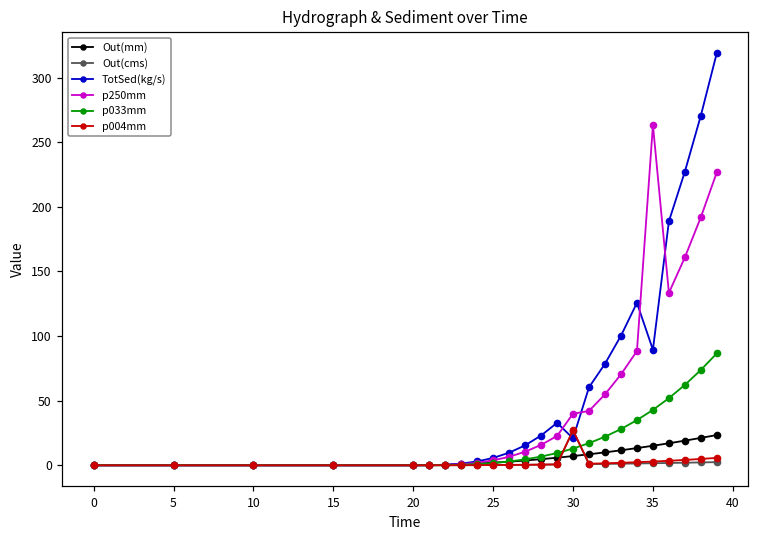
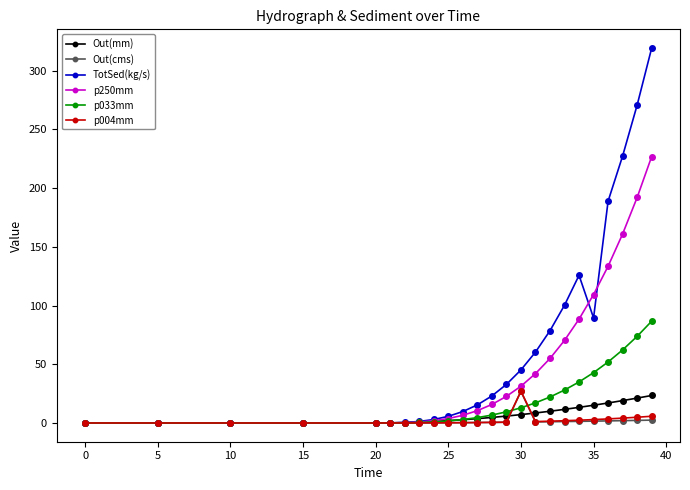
  {
    "Out(mm)": {
      "30": 7,
      "35": 15
    },
    "TotSed(kg/s)": {
-     "30": 21,
+     "30": 45,
      "35": 89
    },
    "p250mm": {
-     "30": 40,
-     "35": 263
+     "30": 31,
+     "35": 109
    },
    "p033mm": {
      "30": 13,
      "35": 43
    }
  }
